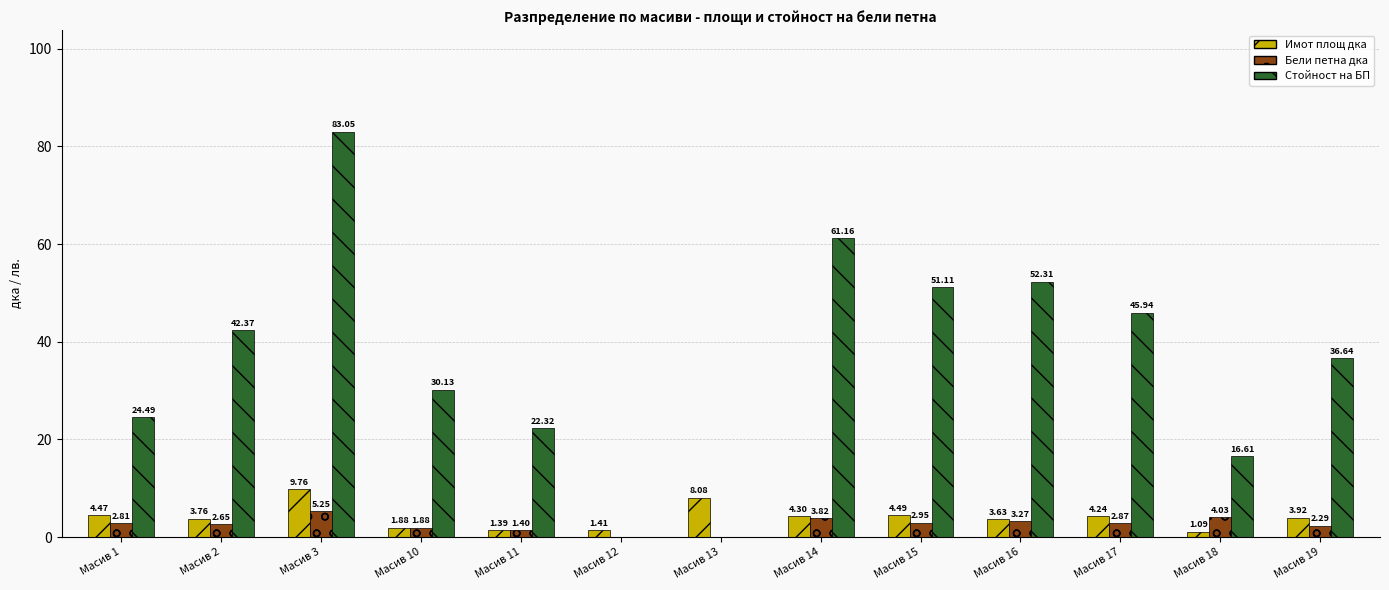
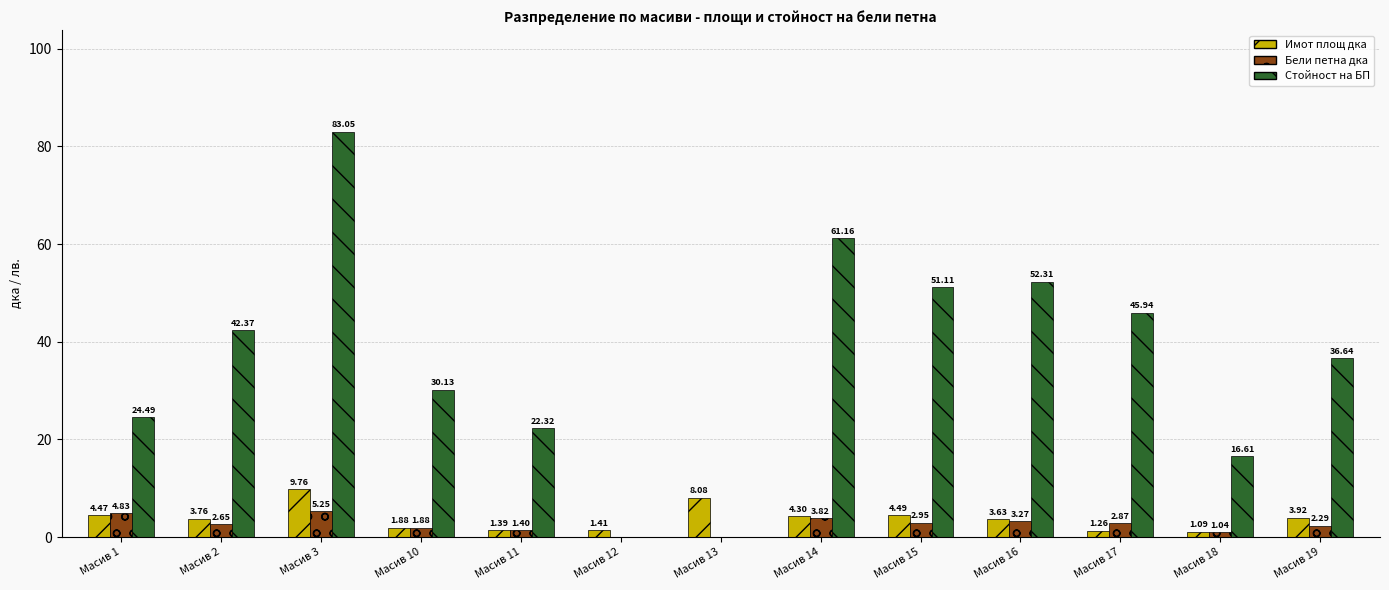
  {
    "Имот площ дка": {
      "Масив 1": 4.47,
      "Масив 2": 3.76,
      "Масив 3": 9.76,
      "Масив 10": 1.88,
      "Масив 11": 1.39,
      "Масив 12": 1.41,
      "Масив 13": 8.08,
      "Масив 14": 4.30,
      "Масив 15": 4.49,
      "Масив 16": 3.63,
-     "Масив 17": 4.24,
+     "Масив 17": 1.26,
      "Масив 18": 1.09,
      "Масив 19": 3.92
    },
    "Бели петна дка": {
-     "Масив 1": 2.81,
+     "Масив 1": 4.83,
      "Масив 2": 2.65,
      "Масив 3": 5.25,
      "Масив 10": 1.88,
      "Масив 11": 1.40,
      "Масив 14": 3.82,
      "Масив 15": 2.95,
      "Масив 16": 3.27,
      "Масив 17": 2.87,
-     "Масив 18": 4.03,
+     "Масив 18": 1.04,
      "Масив 19": 2.29
    },
    "Стойност на БП": {
      "Масив 1": 24.49,
      "Масив 2": 42.37,
      "Масив 3": 83.05,
      "Масив 10": 30.13,
      "Масив 11": 22.32,
      "Масив 14": 61.16,
      "Масив 15": 51.11,
      "Масив 16": 52.31,
      "Масив 17": 45.94,
      "Масив 18": 16.61,
      "Масив 19": 36.64
    }
  }
